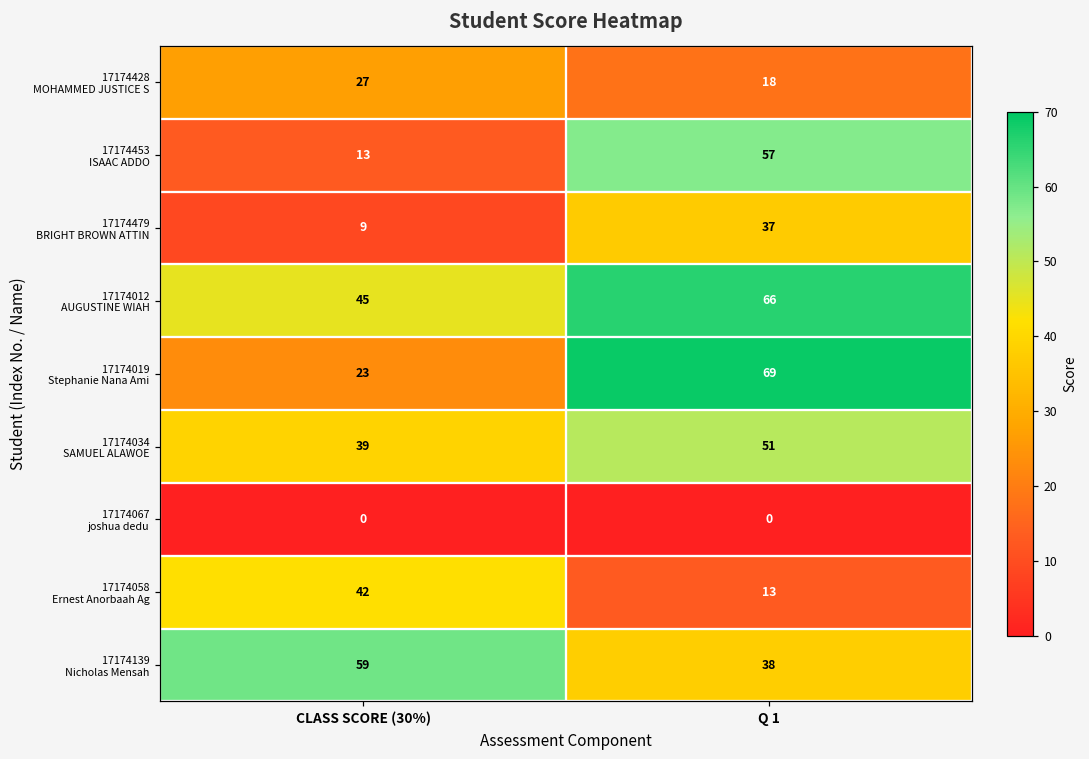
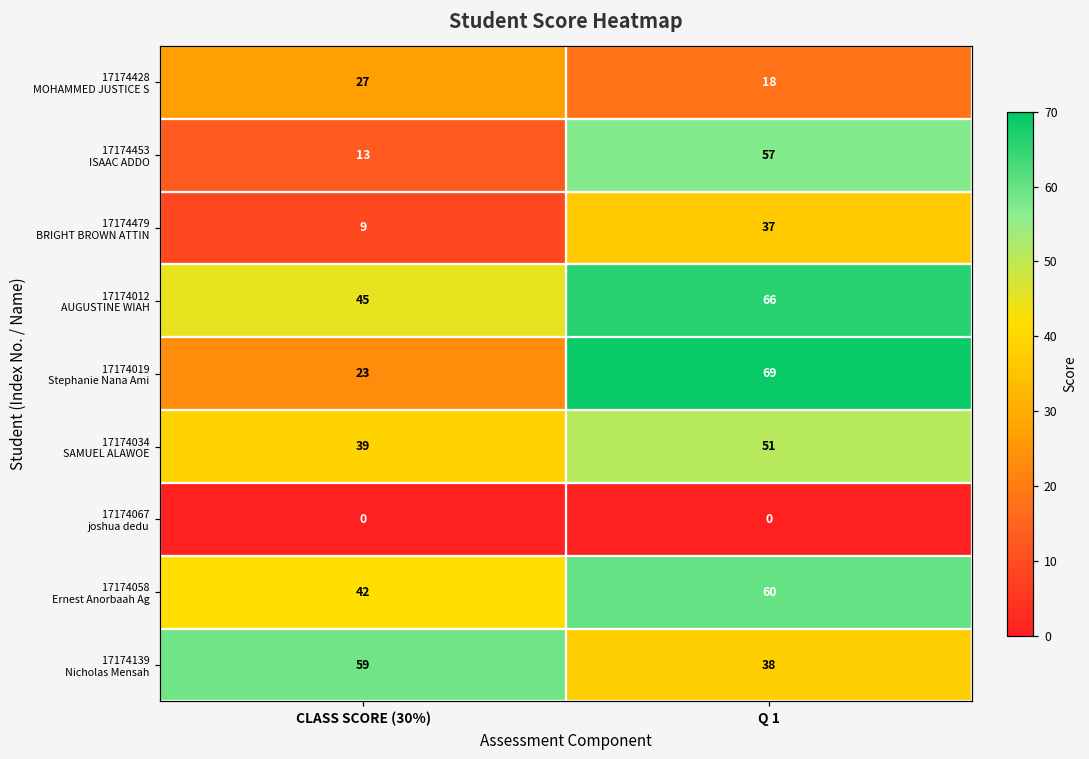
  {
    "17174428 MOHAMMED JUSTICE S": {
      "CLASS SCORE (30%)": 27,
      "Q 1": 18
    },
    "17174453 ISAAC ADDO": {
      "CLASS SCORE (30%)": 13,
      "Q 1": 57
    },
    "17174479 BRIGHT BROWN ATTIN": {
      "CLASS SCORE (30%)": 9,
      "Q 1": 37
    },
    "17174012 AUGUSTINE WIAH": {
      "CLASS SCORE (30%)": 45,
      "Q 1": 66
    },
    "17174019 Stephanie Nana Ami": {
      "CLASS SCORE (30%)": 23,
      "Q 1": 69
    },
    "17174034 SAMUEL ALAWOE": {
      "CLASS SCORE (30%)": 39,
      "Q 1": 51
    },
    "17174067 joshua dedu": {
      "CLASS SCORE (30%)": 0,
      "Q 1": 0
    },
    "17174058 Ernest Anorbaah Ag": {
      "CLASS SCORE (30%)": 42,
-     "Q 1": 13
+     "Q 1": 60
    },
    "17174139 Nicholas Mensah": {
      "CLASS SCORE (30%)": 59,
      "Q 1": 38
    }
  }
